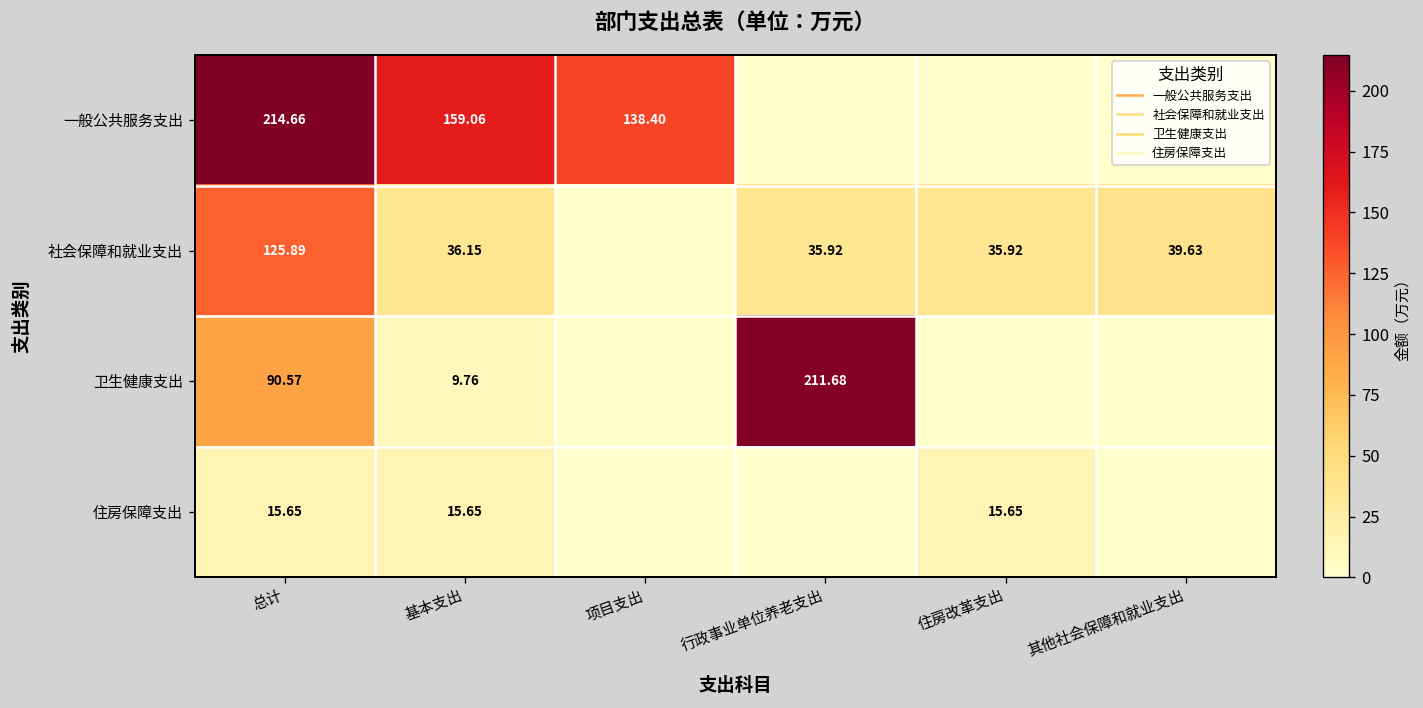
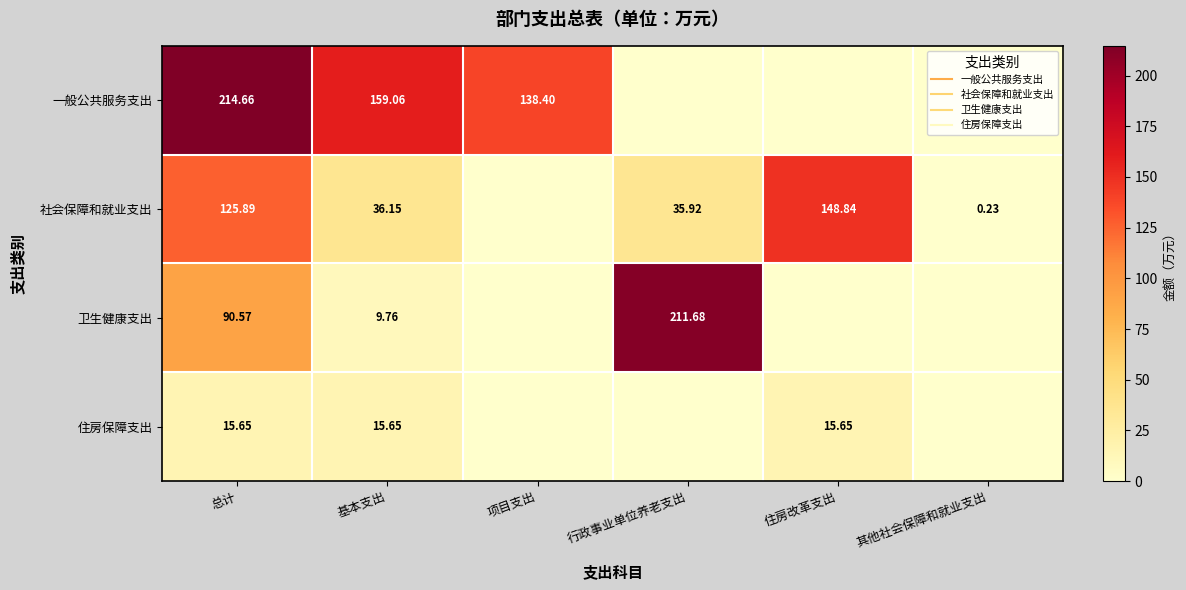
  {
    "一般公共服务支出": {
      "总计": 214.66,
      "基本支出": 159.06,
      "项目支出": 138.40
    },
    "社会保障和就业支出": {
      "总计": 125.89,
      "基本支出": 36.15,
      "行政事业单位养老支出": 35.92,
-     "住房改革支出": 35.92,
-     "其他社会保障和就业支出": 39.63
+     "住房改革支出": 148.84,
+     "其他社会保障和就业支出": 0.23
    },
    "卫生健康支出": {
      "总计": 90.57,
      "基本支出": 9.76,
      "行政事业单位养老支出": 211.68
    },
    "住房保障支出": {
      "总计": 15.65,
      "基本支出": 15.65,
      "住房改革支出": 15.65
    }
  }
